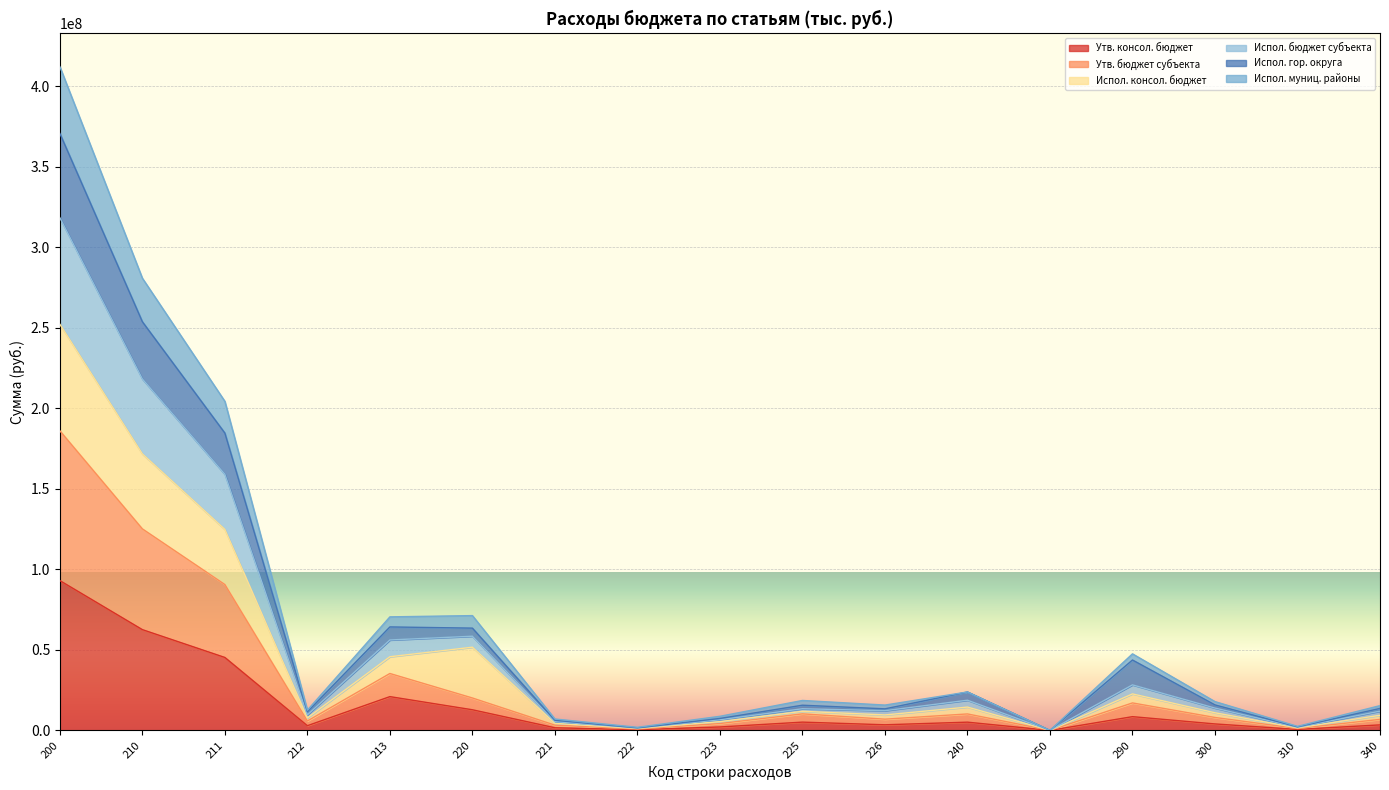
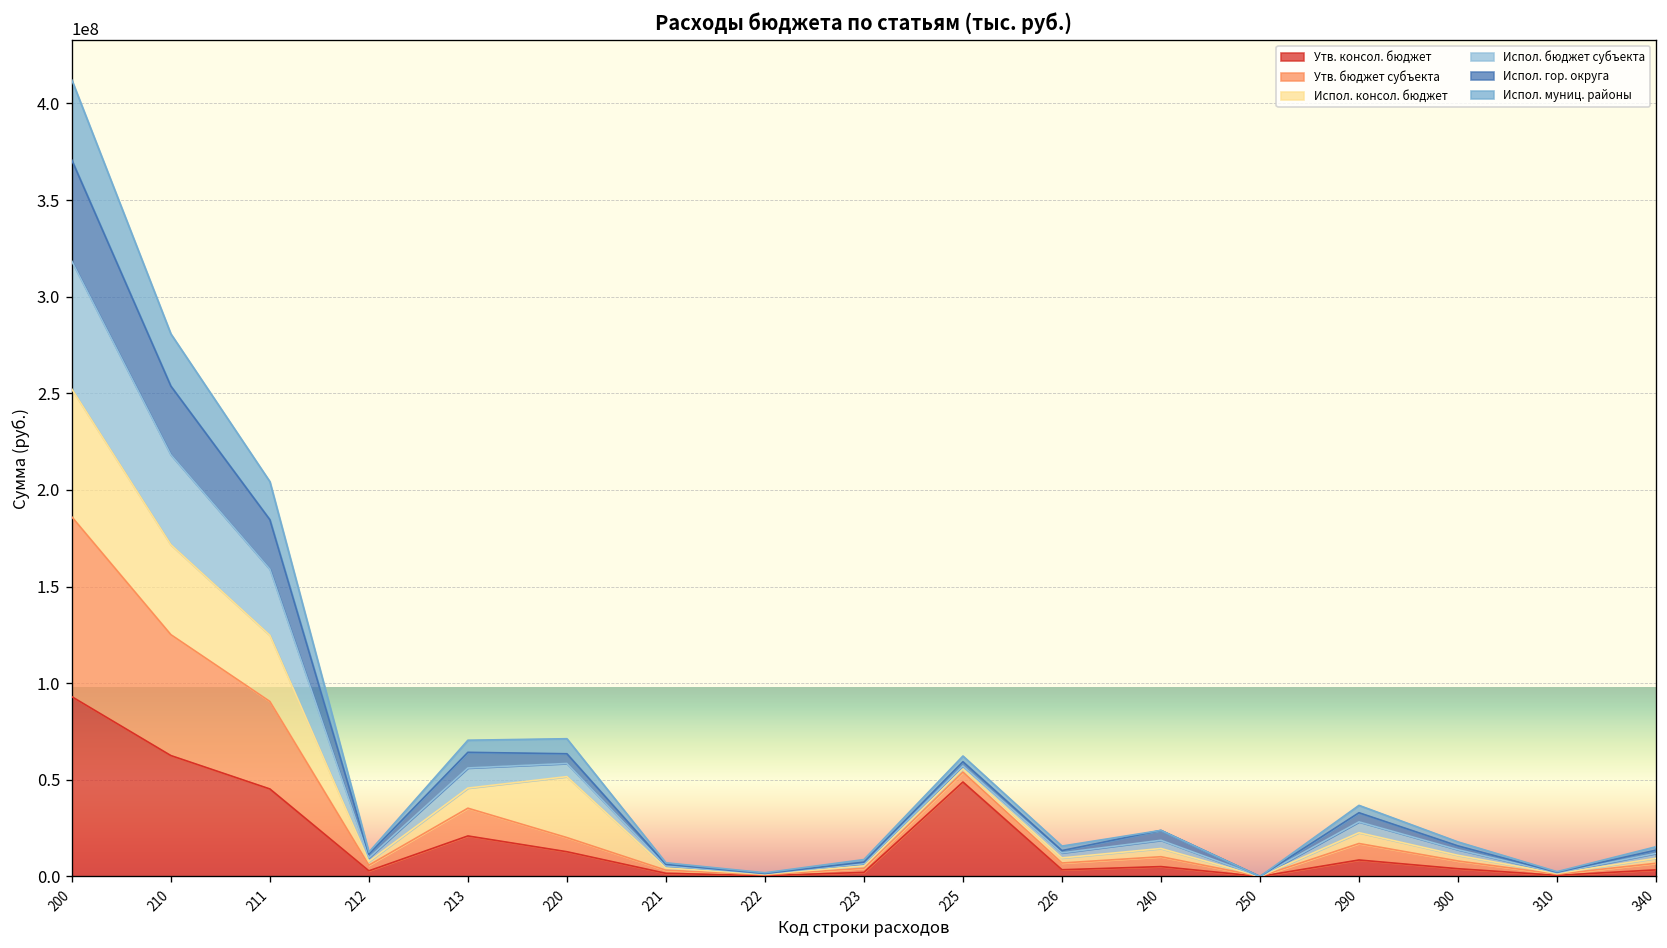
  {
    "Утв. консол. бюджет": {
      "200": 93000000,
      "210": 63000000,
      "211": 45000000,
      "212": 3000000,
      "213": 21000000,
      "220": 13000000,
      "221": 2000000,
      "223": 2000000,
-     "225": 5000000,
+     "225": 49000000,
      "226": 3000000,
      "240": 5000000,
      "290": 9000000,
      "300": 4000000,
      "340": 3000000
    },
    "Утв. бюджет субъекта": {
      "200": 93000000,
      "210": 63000000,
      "211": 45000000,
      "212": 3000000,
      "213": 14000000,
      "220": 7000000,
      "225": 5000000,
      "226": 3000000,
      "240": 5000000,
      "290": 9000000,
      "300": 4000000,
      "340": 3000000
    },
    "Испол. консол. бюджет": {
      "200": 66000000,
      "210": 47000000,
      "211": 34000000,
      "212": 2000000,
      "213": 10000000,
      "220": 32000000,
      "226": 3000000,
      "240": 4000000,
      "290": 6000000,
      "300": 3000000,
      "340": 3000000
    },
    "Испол. гор. округа": {
      "200": 52000000,
      "210": 36000000,
      "211": 26000000,
      "213": 8000000,
      "220": 5000000,
      "225": 2000000,
-     "290": 15000000,
+     "290": 5000000,
      "300": 2000000,
      "340": 2000000
    }
  }
